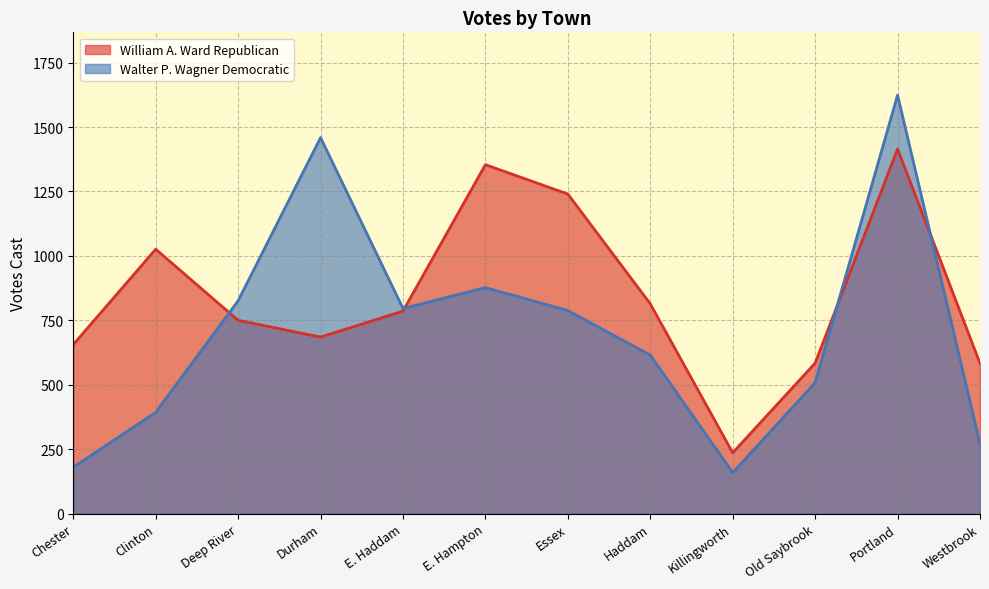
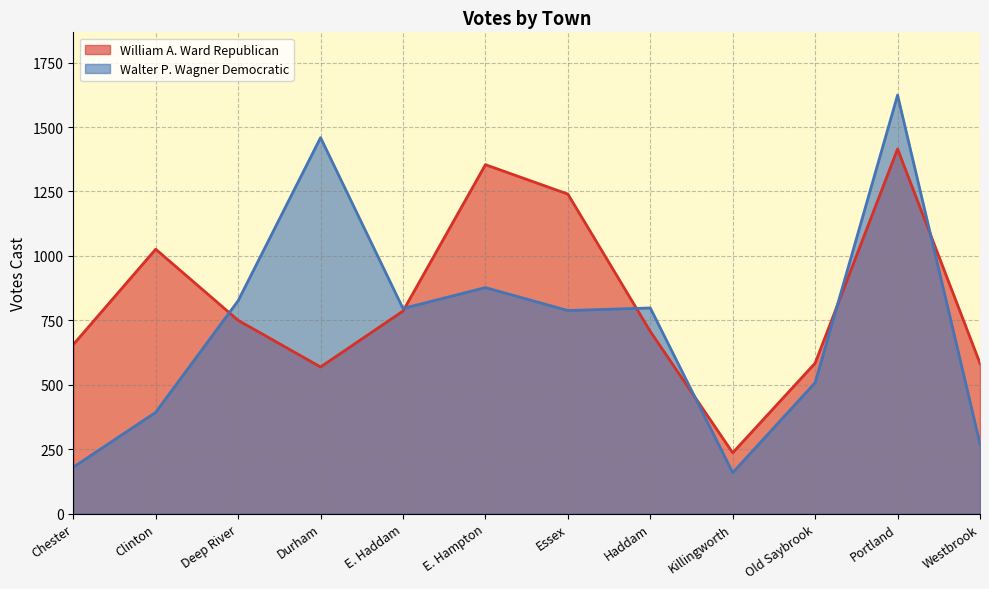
  {
    "William A. Ward Republican": {
      "Chester": 660,
      "Clinton": 1030,
      "Deep River": 750,
-     "Durham": 690,
+     "Durham": 570,
      "E. Haddam": 790,
      "E. Hampton": 1350,
      "Essex": 1240,
-     "Haddam": 810,
+     "Haddam": 710,
      "Killingworth": 240,
      "Old Saybrook": 580,
      "Portland": 1420,
      "Westbrook": 580
    },
    "Walter P. Wagner Democratic": {
      "Chester": 180,
      "Clinton": 390,
      "Deep River": 830,
      "Durham": 1460,
      "E. Haddam": 800,
      "E. Hampton": 880,
      "Essex": 790,
-     "Haddam": 620,
+     "Haddam": 800,
      "Killingworth": 160,
      "Old Saybrook": 510,
      "Portland": 1620,
      "Westbrook": 270
    }
  }
